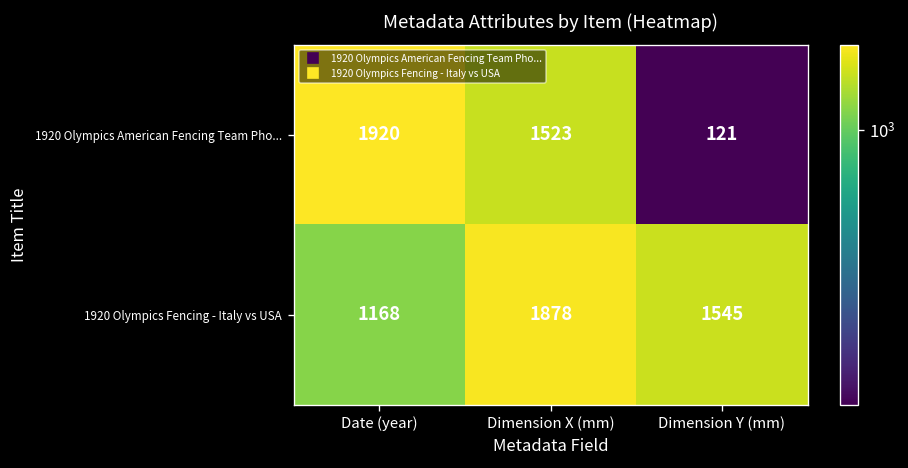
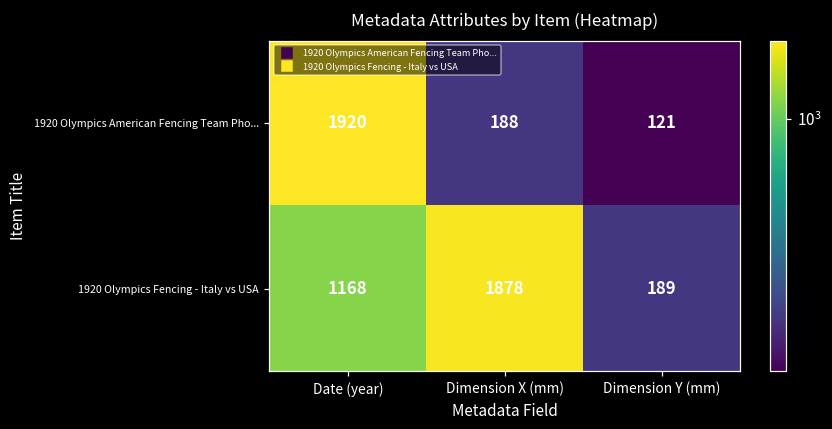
  {
    "1920 Olympics American Fencing Team Pho...": {
      "Date (year)": 1920,
-     "Dimension X (mm)": 1523,
+     "Dimension X (mm)": 188,
      "Dimension Y (mm)": 121
    },
    "1920 Olympics Fencing - Italy vs USA": {
      "Date (year)": 1168,
      "Dimension X (mm)": 1878,
-     "Dimension Y (mm)": 1545
+     "Dimension Y (mm)": 189
    }
  }
